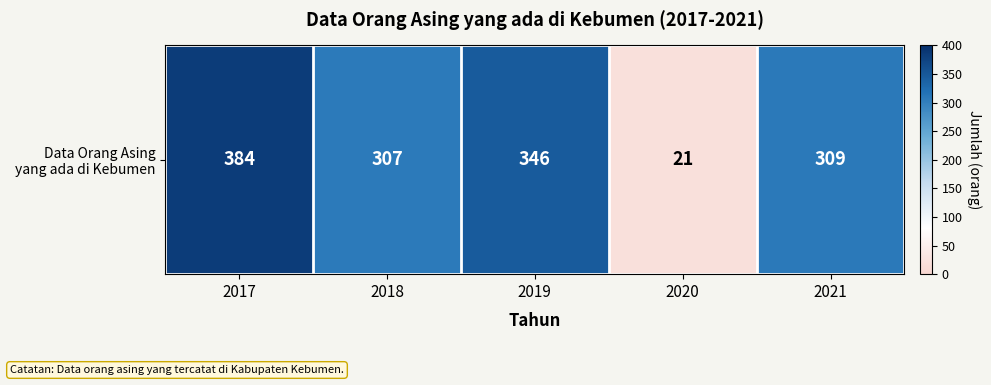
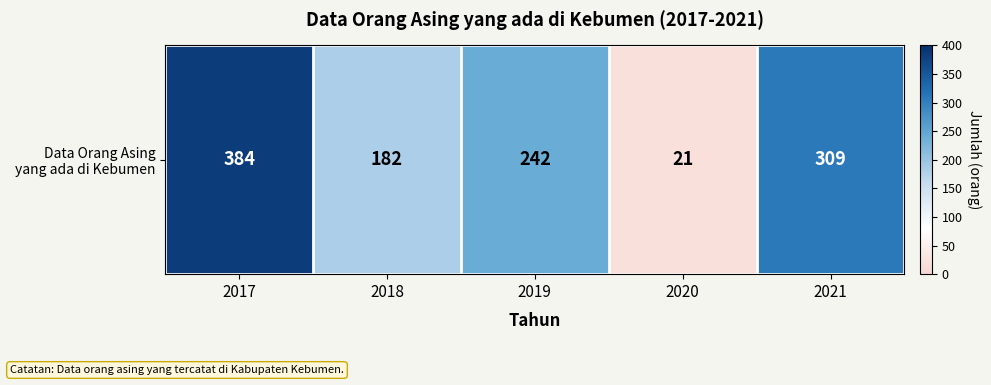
  {
    "Data Orang Asing yang ada di Kebumen": {
      "2017": 384,
-     "2018": 307,
-     "2019": 346,
+     "2018": 182,
+     "2019": 242,
      "2020": 21,
      "2021": 309
    }
  }
